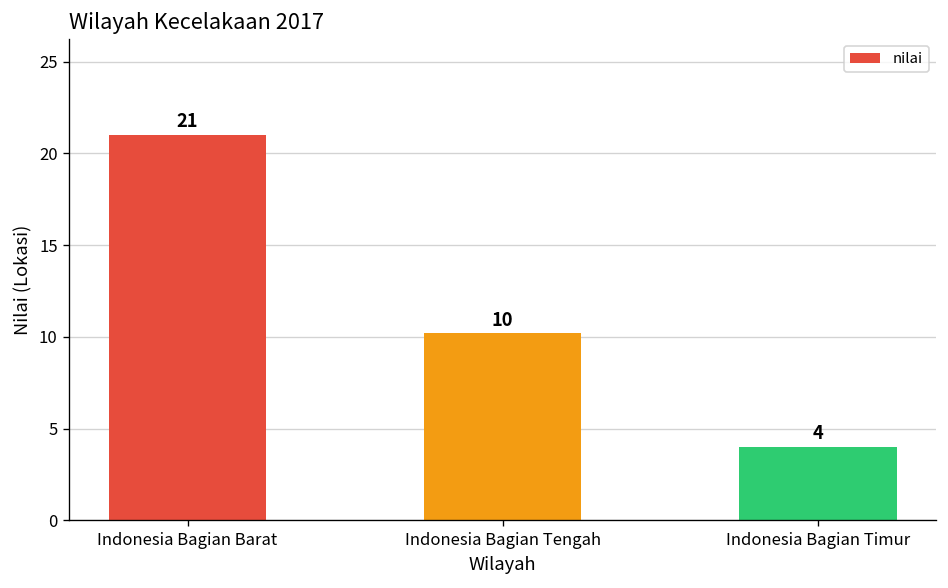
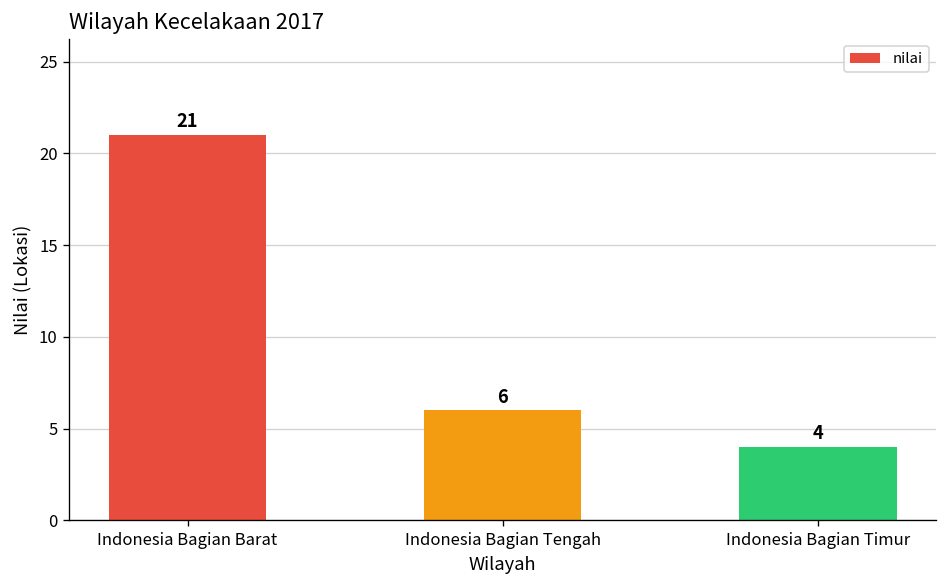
  {
    "Indonesia Bagian Barat": 21,
-   "Indonesia Bagian Tengah": 10,
+   "Indonesia Bagian Tengah": 6,
    "Indonesia Bagian Timur": 4
  }
